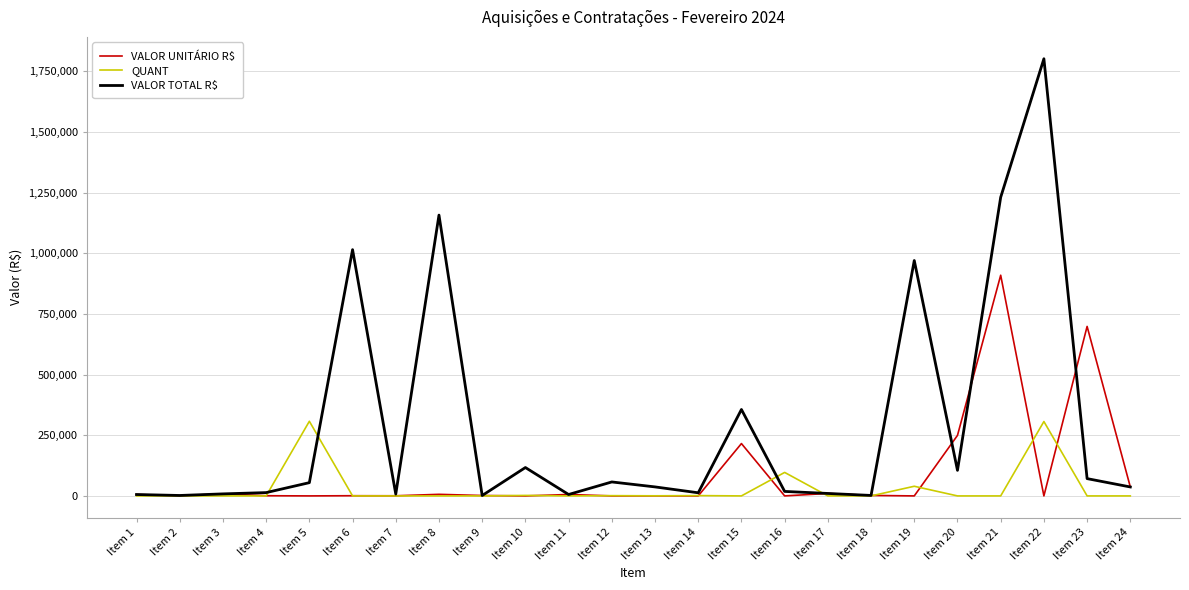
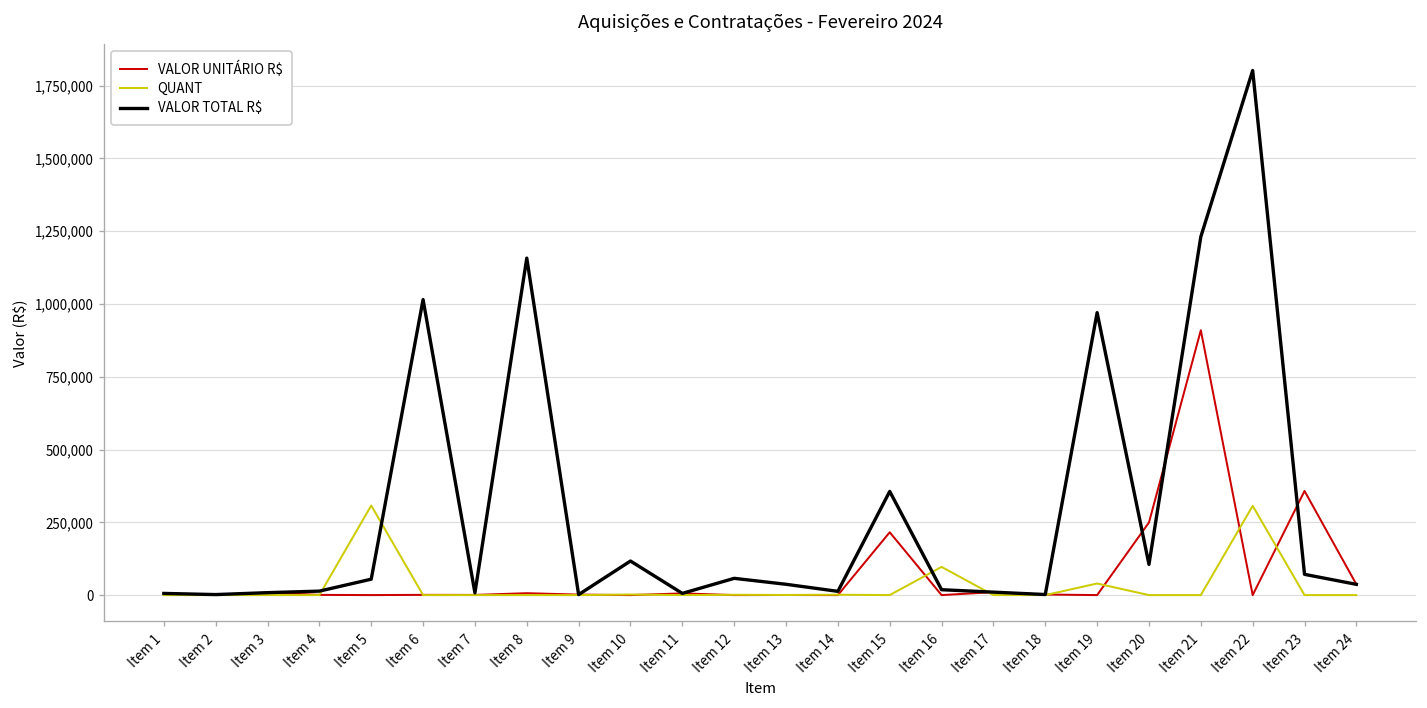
  {
    "VALOR UNITÁRIO R$": {
      "Item 5": "0",
      "Item 15": "220,000",
      "Item 16": "0",
      "Item 19": "0",
      "Item 20": "250,000",
      "Item 21": "910,000",
      "Item 22": "0",
-     "Item 23": "700,000"
+     "Item 23": "360,000"
    },
    "QUANT": {
      "Item 5": "310,000",
      "Item 15": "0",
      "Item 16": "100,000",
      "Item 19": "40,000",
      "Item 20": "0",
      "Item 21": "0",
      "Item 22": "310,000",
      "Item 23": "0",
      "Item 24": "0"
    },
    "VALOR TOTAL R$": {
      "Item 4": "10,000",
      "Item 5": "50,000",
      "Item 6": "1,010,000",
      "Item 8": "1,160,000",
      "Item 10": "120,000",
      "Item 12": "60,000",
      "Item 13": "40,000",
      "Item 14": "10,000",
      "Item 15": "360,000",
      "Item 16": "20,000",
      "Item 19": "970,000",
      "Item 20": "110,000",
      "Item 21": "1,230,000",
      "Item 22": "1,800,000",
      "Item 23": "70,000"
    }
  }
